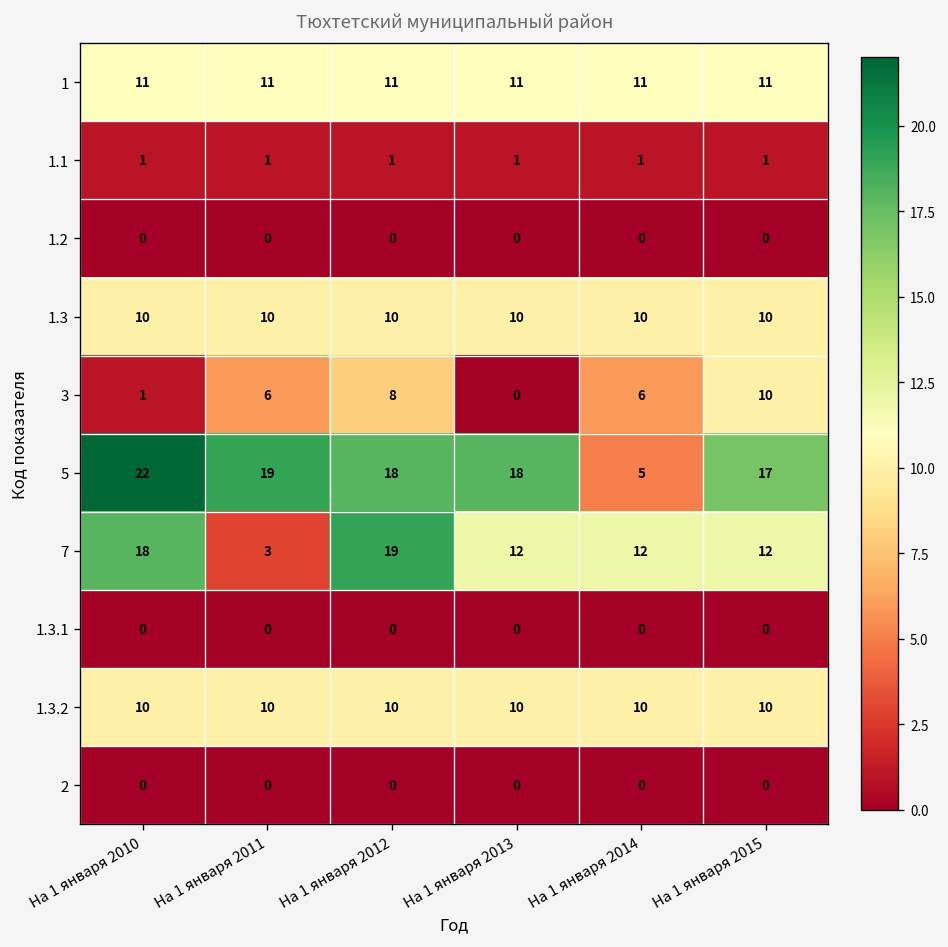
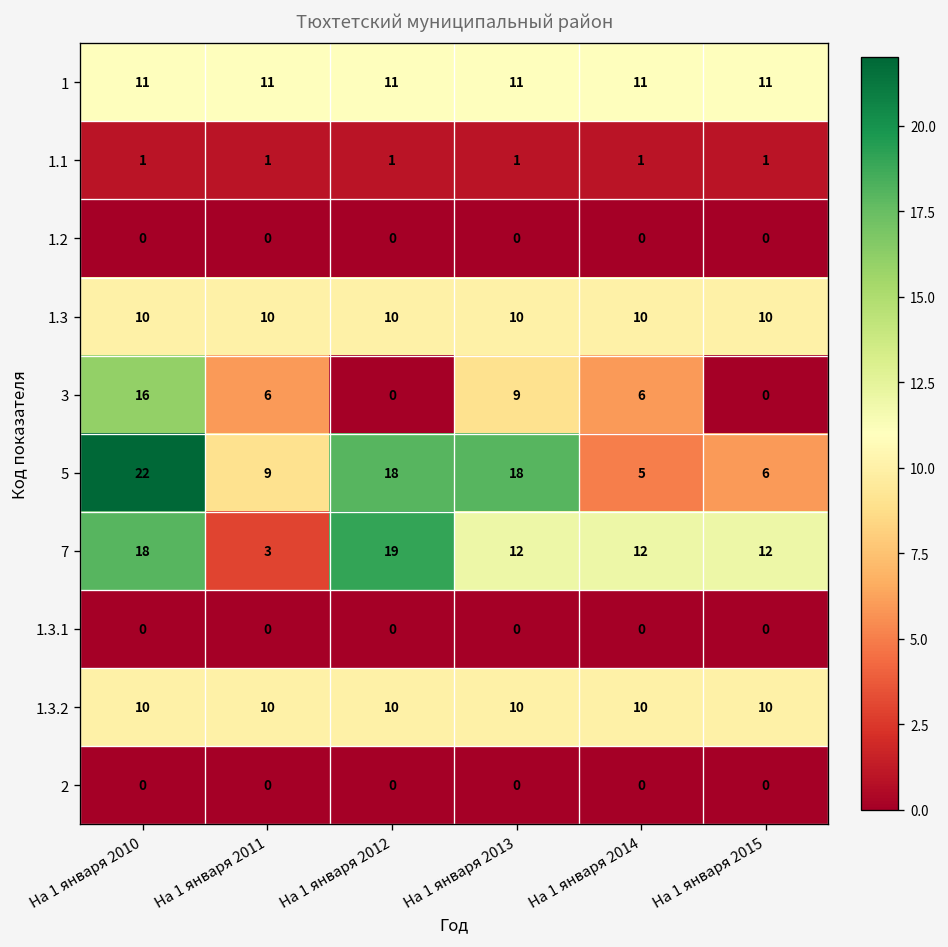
  {
    "1": {
      "На 1 января 2010": 11,
      "На 1 января 2011": 11,
      "На 1 января 2012": 11,
      "На 1 января 2013": 11,
      "На 1 января 2014": 11,
      "На 1 января 2015": 11
    },
    "1.1": {
      "На 1 января 2010": 1,
      "На 1 января 2011": 1,
      "На 1 января 2012": 1,
      "На 1 января 2013": 1,
      "На 1 января 2014": 1,
      "На 1 января 2015": 1
    },
    "1.2": {
      "На 1 января 2010": 0,
      "На 1 января 2011": 0,
      "На 1 января 2012": 0,
      "На 1 января 2013": 0,
      "На 1 января 2014": 0,
      "На 1 января 2015": 0
    },
    "1.3": {
      "На 1 января 2010": 10,
      "На 1 января 2011": 10,
      "На 1 января 2012": 10,
      "На 1 января 2013": 10,
      "На 1 января 2014": 10,
      "На 1 января 2015": 10
    },
    "3": {
-     "На 1 января 2010": 1,
+     "На 1 января 2010": 16,
      "На 1 января 2011": 6,
-     "На 1 января 2012": 8,
-     "На 1 января 2013": 0,
+     "На 1 января 2012": 0,
+     "На 1 января 2013": 9,
      "На 1 января 2014": 6,
-     "На 1 января 2015": 10
+     "На 1 января 2015": 0
    },
    "5": {
      "На 1 января 2010": 22,
-     "На 1 января 2011": 19,
+     "На 1 января 2011": 9,
      "На 1 января 2012": 18,
      "На 1 января 2013": 18,
      "На 1 января 2014": 5,
-     "На 1 января 2015": 17
+     "На 1 января 2015": 6
    },
    "7": {
      "На 1 января 2010": 18,
      "На 1 января 2011": 3,
      "На 1 января 2012": 19,
      "На 1 января 2013": 12,
      "На 1 января 2014": 12,
      "На 1 января 2015": 12
    },
    "1.3.1": {
      "На 1 января 2010": 0,
      "На 1 января 2011": 0,
      "На 1 января 2012": 0,
      "На 1 января 2013": 0,
      "На 1 января 2014": 0,
      "На 1 января 2015": 0
    },
    "1.3.2": {
      "На 1 января 2010": 10,
      "На 1 января 2011": 10,
      "На 1 января 2012": 10,
      "На 1 января 2013": 10,
      "На 1 января 2014": 10,
      "На 1 января 2015": 10
    },
    "2": {
      "На 1 января 2010": 0,
      "На 1 января 2011": 0,
      "На 1 января 2012": 0,
      "На 1 января 2013": 0,
      "На 1 января 2014": 0,
      "На 1 января 2015": 0
    }
  }
